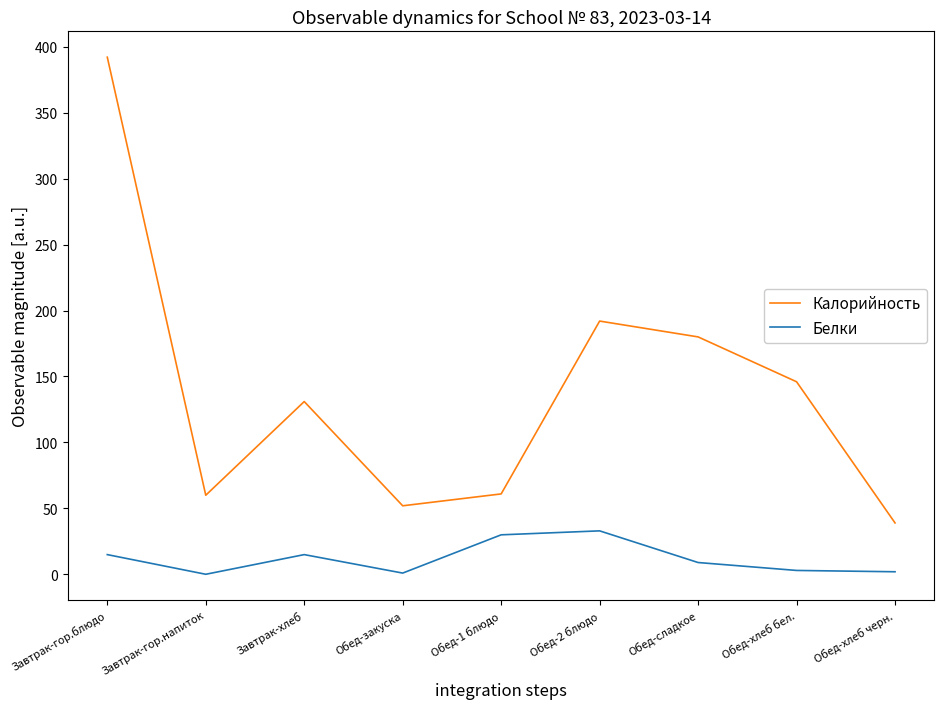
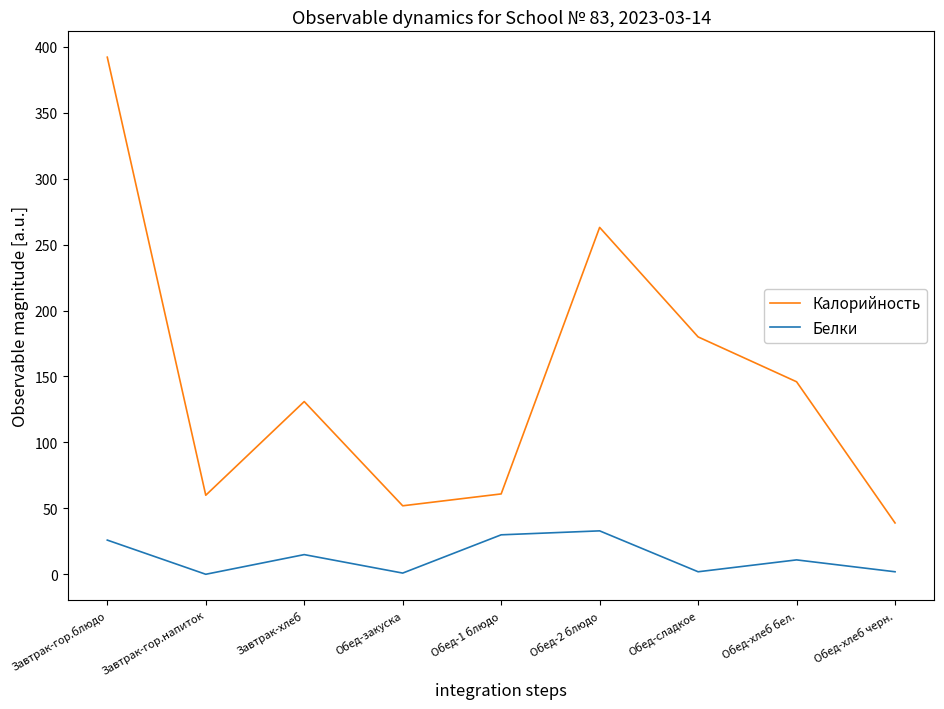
  {
    "Калорийность": {
      "Завтрак-гор.блюдо": 392,
      "Завтрак-гор.напиток": 60,
      "Завтрак-хлеб": 131,
      "Обед-закуска": 52,
      "Обед-1 блюдо": 61,
-     "Обед-2 блюдо": 192,
+     "Обед-2 блюдо": 263,
      "Обед-сладкое": 180,
      "Обед-хлеб бел.": 146,
      "Обед-хлеб черн.": 39
    },
    "Белки": {
-     "Завтрак-гор.блюдо": 15,
+     "Завтрак-гор.блюдо": 26,
      "Завтрак-гор.напиток": 0,
      "Завтрак-хлеб": 15,
      "Обед-закуска": 1,
      "Обед-1 блюдо": 30,
      "Обед-2 блюдо": 33,
-     "Обед-сладкое": 9,
-     "Обед-хлеб бел.": 3,
+     "Обед-сладкое": 2,
+     "Обед-хлеб бел.": 11,
      "Обед-хлеб черн.": 2
    }
  }
